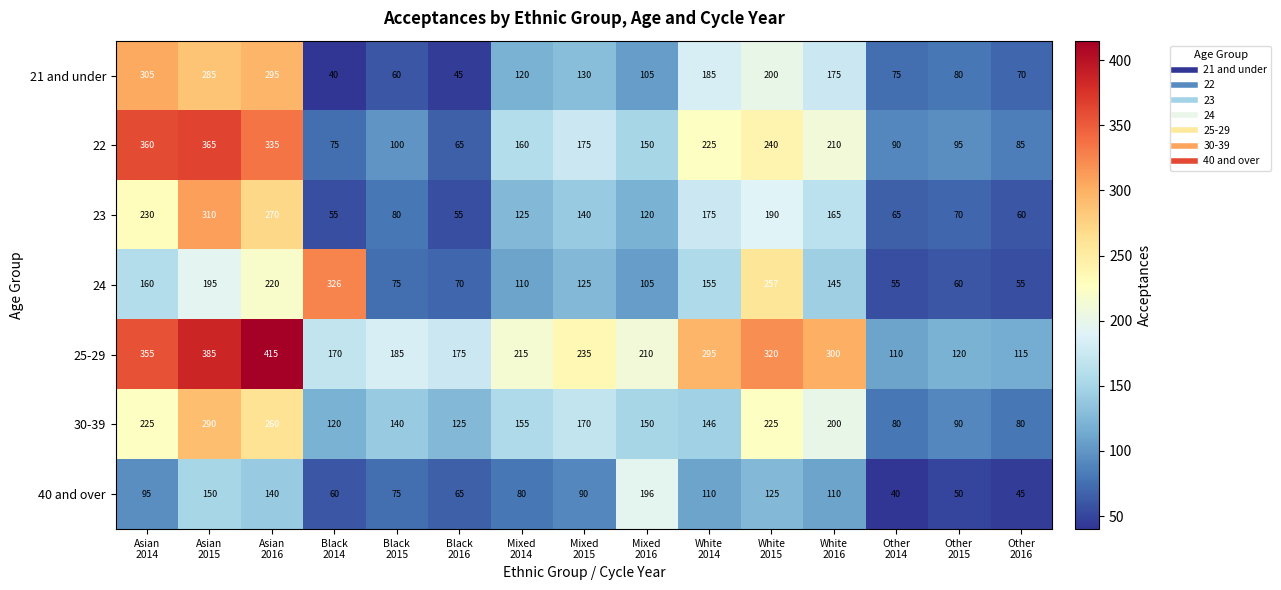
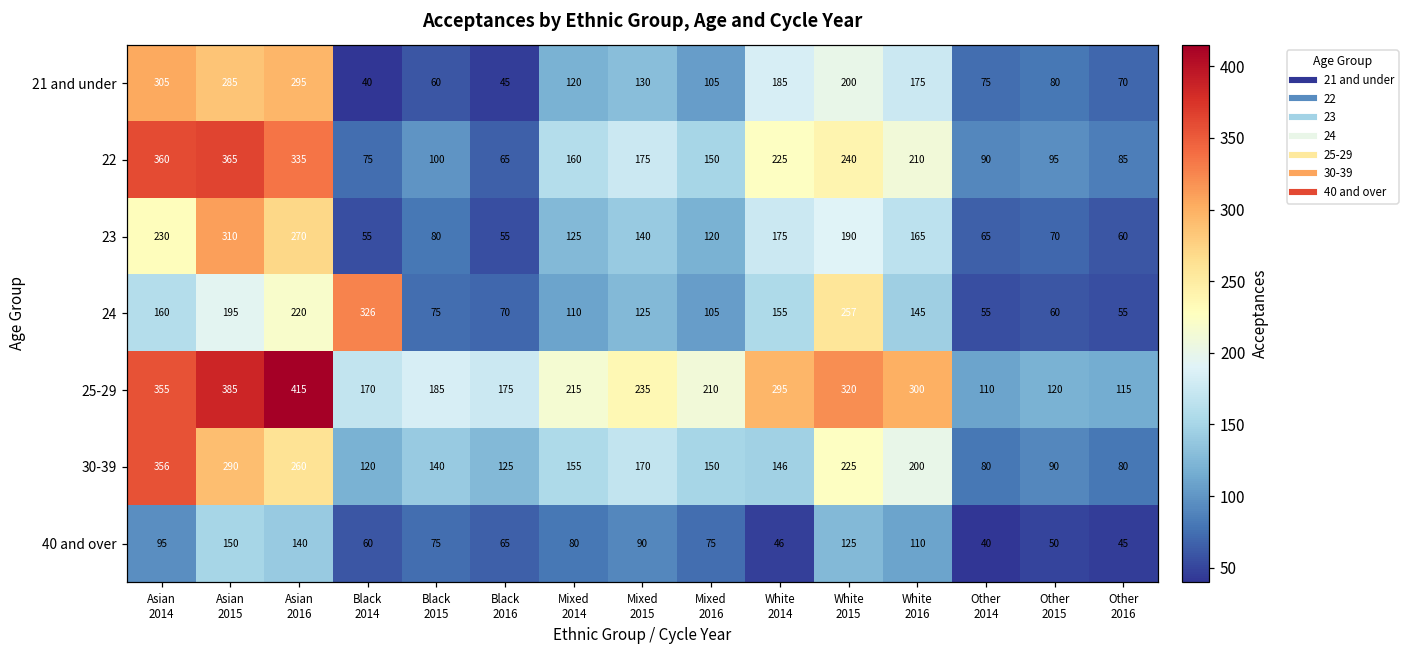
  {
    "21 and under": {
      "Asian 2014": 305,
      "Asian 2015": 285,
      "Asian 2016": 295,
      "Black 2014": 40,
      "Black 2015": 60,
      "Black 2016": 45,
      "Mixed 2014": 120,
      "Mixed 2015": 130,
      "Mixed 2016": 105,
      "White 2014": 185,
      "White 2015": 200,
      "White 2016": 175,
      "Other 2014": 75,
      "Other 2015": 80,
      "Other 2016": 70
    },
    "22": {
      "Asian 2014": 360,
      "Asian 2015": 365,
      "Asian 2016": 335,
      "Black 2014": 75,
      "Black 2015": 100,
      "Black 2016": 65,
      "Mixed 2014": 160,
      "Mixed 2015": 175,
      "Mixed 2016": 150,
      "White 2014": 225,
      "White 2015": 240,
      "White 2016": 210,
      "Other 2014": 90,
      "Other 2015": 95,
      "Other 2016": 85
    },
    "23": {
      "Asian 2014": 230,
      "Asian 2015": 310,
      "Asian 2016": 270,
      "Black 2014": 55,
      "Black 2015": 80,
      "Black 2016": 55,
      "Mixed 2014": 125,
      "Mixed 2015": 140,
      "Mixed 2016": 120,
      "White 2014": 175,
      "White 2015": 190,
      "White 2016": 165,
      "Other 2014": 65,
      "Other 2015": 70,
      "Other 2016": 60
    },
    "24": {
      "Asian 2014": 160,
      "Asian 2015": 195,
      "Asian 2016": 220,
      "Black 2014": 326,
      "Black 2015": 75,
      "Black 2016": 70,
      "Mixed 2014": 110,
      "Mixed 2015": 125,
      "Mixed 2016": 105,
      "White 2014": 155,
      "White 2015": 257,
      "White 2016": 145,
      "Other 2014": 55,
      "Other 2015": 60,
      "Other 2016": 55
    },
    "25-29": {
      "Asian 2014": 355,
      "Asian 2015": 385,
      "Asian 2016": 415,
      "Black 2014": 170,
      "Black 2015": 185,
      "Black 2016": 175,
      "Mixed 2014": 215,
      "Mixed 2015": 235,
      "Mixed 2016": 210,
      "White 2014": 295,
      "White 2015": 320,
      "White 2016": 300,
      "Other 2014": 110,
      "Other 2015": 120,
      "Other 2016": 115
    },
    "30-39": {
-     "Asian 2014": 225,
+     "Asian 2014": 356,
      "Asian 2015": 290,
      "Asian 2016": 260,
      "Black 2014": 120,
      "Black 2015": 140,
      "Black 2016": 125,
      "Mixed 2014": 155,
      "Mixed 2015": 170,
      "Mixed 2016": 150,
      "White 2014": 146,
      "White 2015": 225,
      "White 2016": 200,
      "Other 2014": 80,
      "Other 2015": 90,
      "Other 2016": 80
    },
    "40 and over": {
      "Asian 2014": 95,
      "Asian 2015": 150,
      "Asian 2016": 140,
      "Black 2014": 60,
      "Black 2015": 75,
      "Black 2016": 65,
      "Mixed 2014": 80,
      "Mixed 2015": 90,
-     "Mixed 2016": 196,
-     "White 2014": 110,
+     "Mixed 2016": 75,
+     "White 2014": 46,
      "White 2015": 125,
      "White 2016": 110,
      "Other 2014": 40,
      "Other 2015": 50,
      "Other 2016": 45
    }
  }
